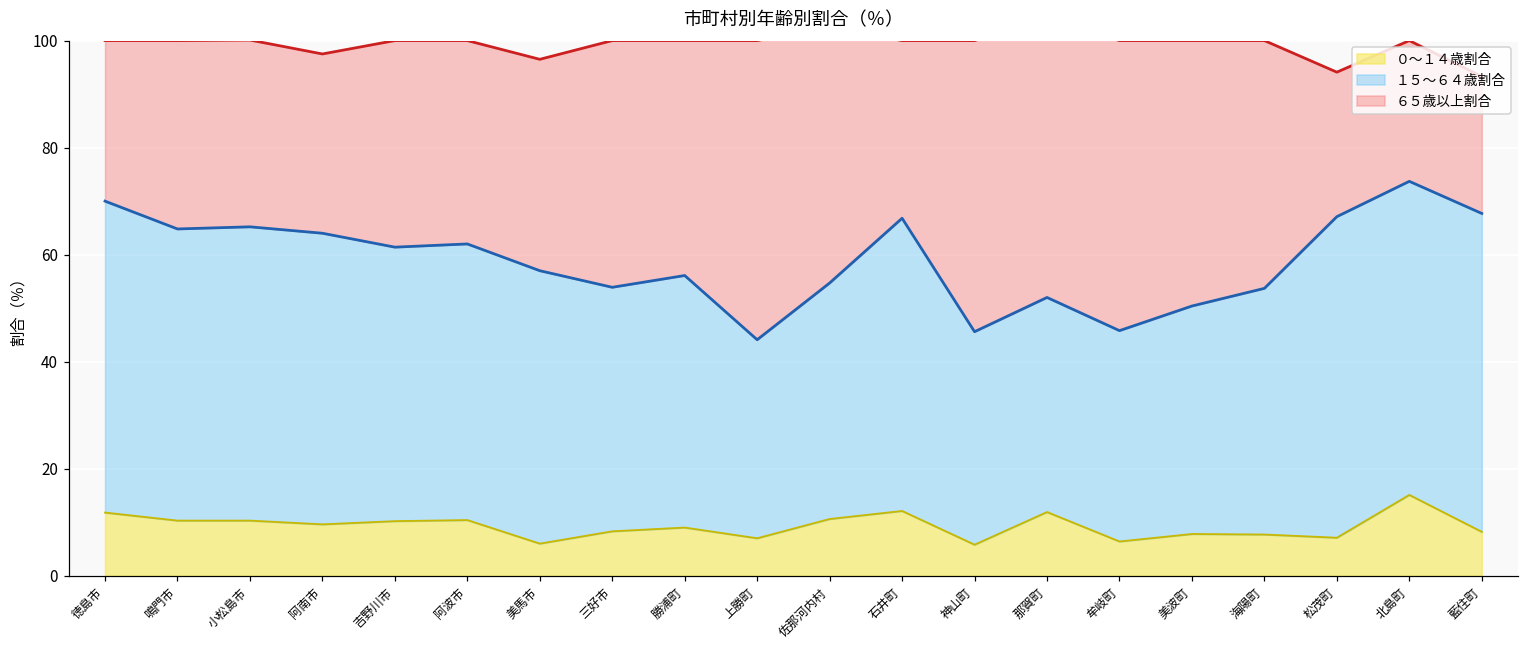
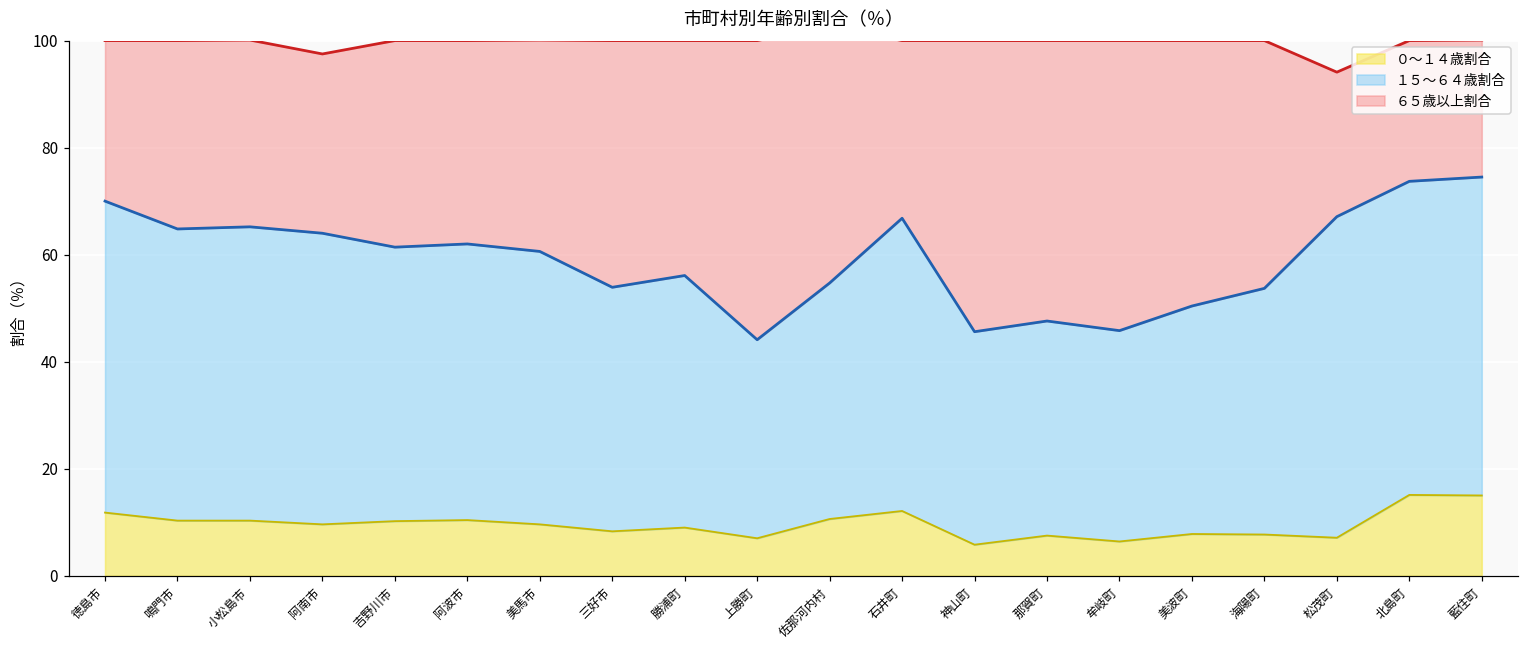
  {
    "０～１４歳割合": {
      "徳島市": 12,
      "鳴門市": 10,
      "小松島市": 10,
      "阿南市": 10,
      "吉野川市": 10,
      "阿波市": 10,
-     "美馬市": 6,
+     "美馬市": 10,
      "三好市": 8,
      "勝浦町": 9,
      "上勝町": 7,
      "佐那河内村": 11,
      "石井町": 12,
      "神山町": 6,
-     "那賀町": 12,
+     "那賀町": 8,
      "牟岐町": 6,
      "美波町": 8,
      "海陽町": 8,
      "松茂町": 7,
      "北島町": 15,
-     "藍住町": 8
+     "藍住町": 15
    },
    "１５～６４歳割合": {
      "徳島市": 58,
      "鳴門市": 55,
      "小松島市": 55,
      "阿南市": 54,
      "吉野川市": 51,
      "阿波市": 52,
      "美馬市": 51,
      "三好市": 46,
      "勝浦町": 47,
      "上勝町": 37,
      "佐那河内村": 44,
      "石井町": 55,
      "神山町": 40,
      "那賀町": 40,
      "牟岐町": 39,
      "美波町": 43,
      "海陽町": 46,
      "松茂町": 60,
      "北島町": 59,
      "藍住町": 60
    },
    "６５歳以上割合": {
      "徳島市": 30,
      "鳴門市": 35,
      "小松島市": 35,
      "阿南市": 34,
      "吉野川市": 39,
      "阿波市": 38,
      "美馬市": 40,
      "三好市": 46,
      "勝浦町": 44,
      "上勝町": 56,
      "石井町": 33,
      "神山町": 54,
      "牟岐町": 54,
      "美波町": 50,
      "海陽町": 46,
      "松茂町": 27,
      "北島町": 26
    }
  }
